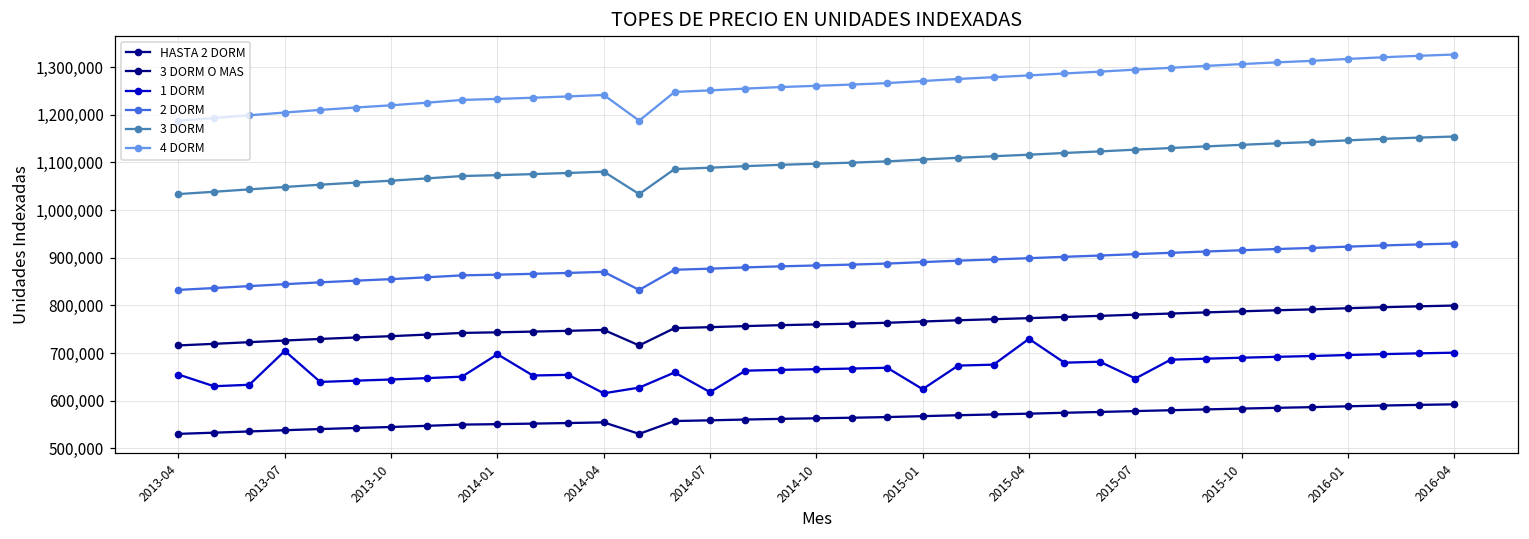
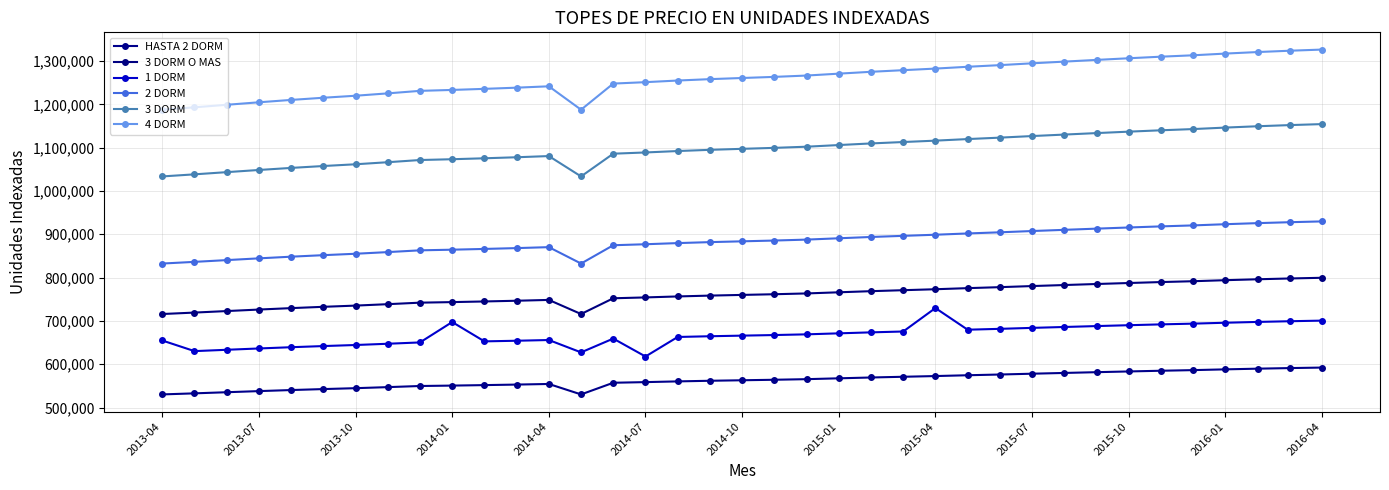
  {
    "1 DORM": {
      "2013-04": "650,000",
-     "2013-07": "700,000",
+     "2013-07": "640,000",
      "2013-10": "640,000",
      "2014-01": "700,000",
-     "2014-04": "620,000",
+     "2014-04": "660,000",
      "2014-07": "620,000",
      "2014-10": "670,000",
-     "2015-01": "620,000",
+     "2015-01": "670,000",
      "2015-04": "730,000",
-     "2015-07": "650,000",
+     "2015-07": "680,000",
      "2015-10": "690,000",
      "2016-01": "700,000",
      "2016-04": "700,000"
    }
  }
